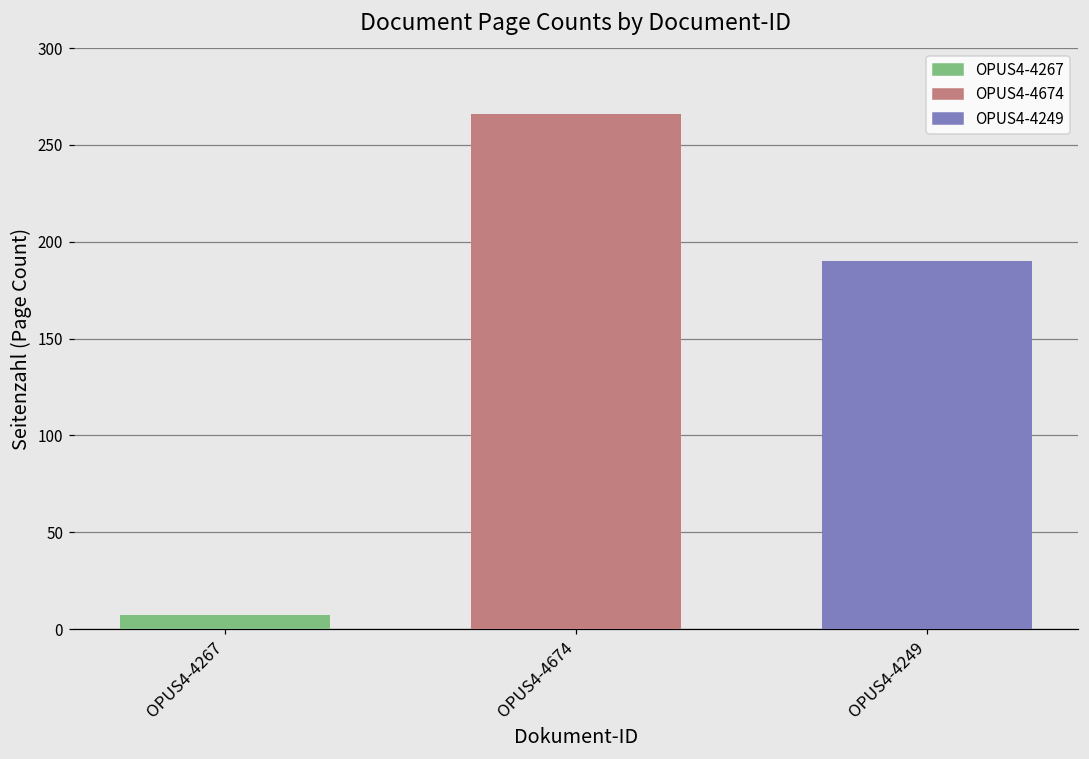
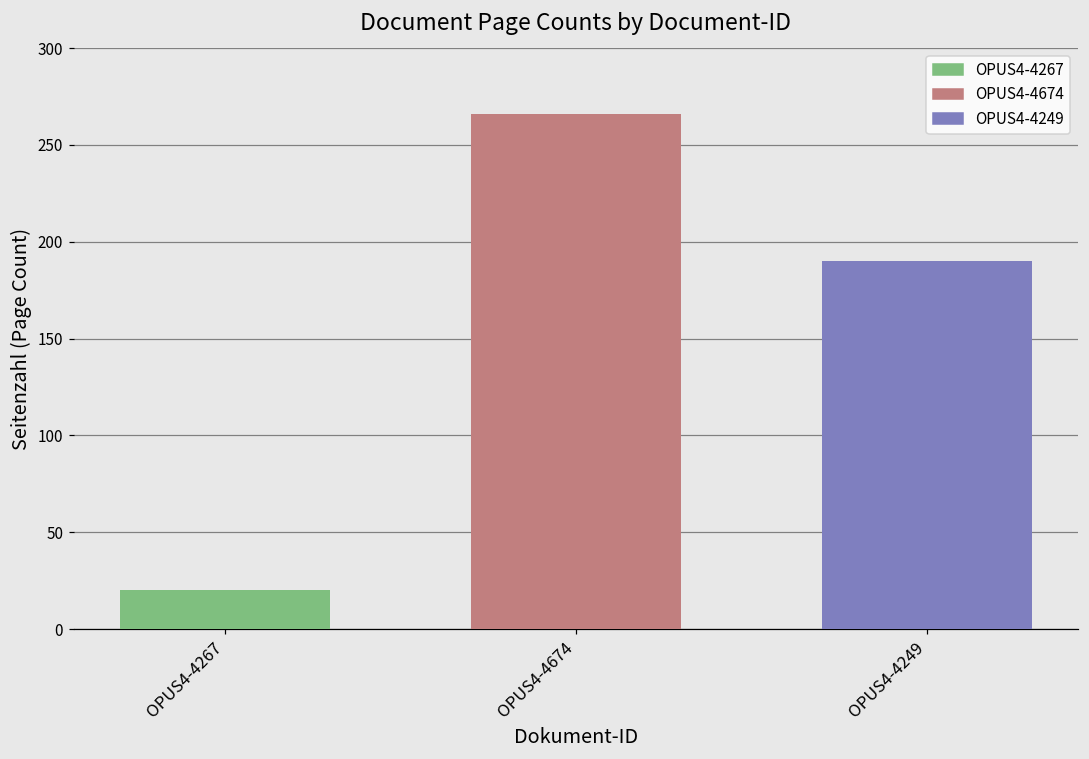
  {
-   "OPUS4-4267": 7,
+   "OPUS4-4267": 20,
    "OPUS4-4674": 266,
    "OPUS4-4249": 190
  }
